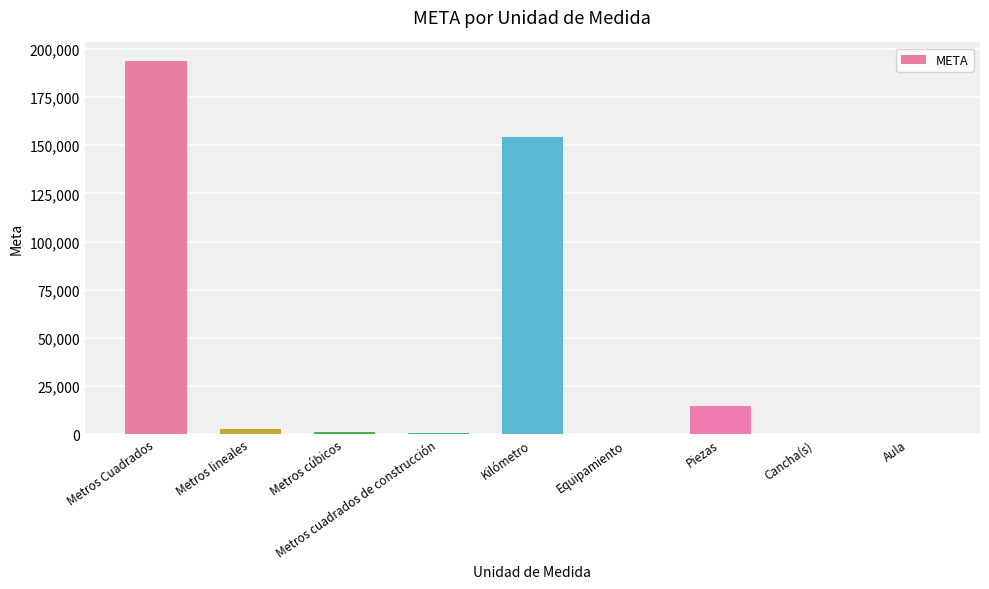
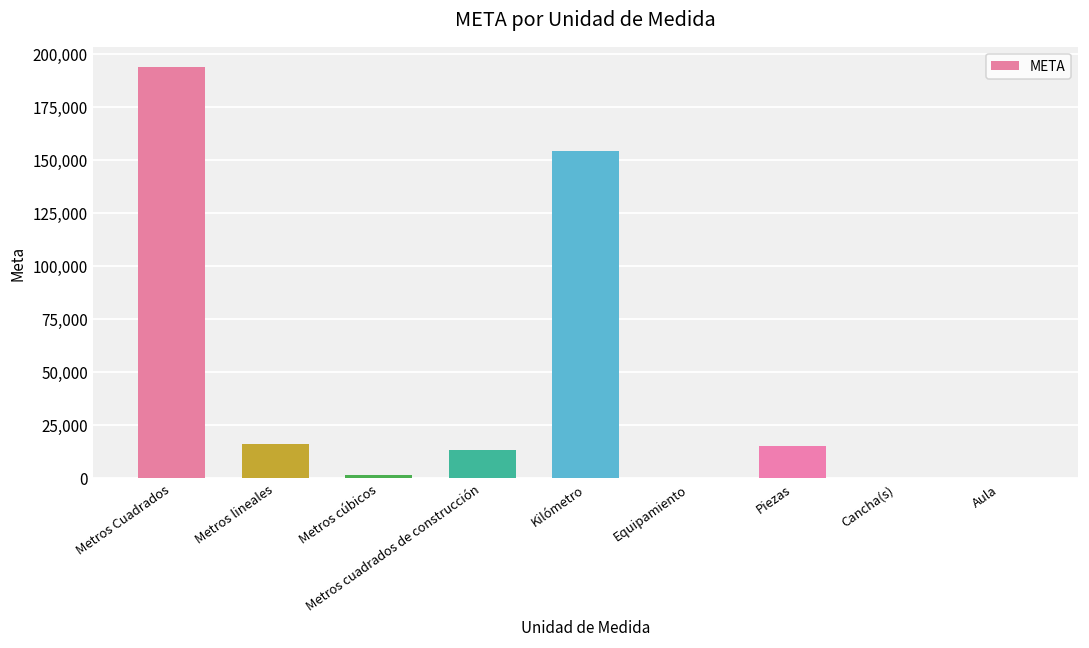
  {
    "Metros Cuadrados": "194,000",
-   "Metros lineales": "3,000",
+   "Metros lineales": "16,000",
    "Metros cúbicos": "1,000",
-   "Metros cuadrados de construcción": "1,000",
+   "Metros cuadrados de construcción": "13,000",
    "Kilómetro": "154,000",
    "Piezas": "15,000"
  }
